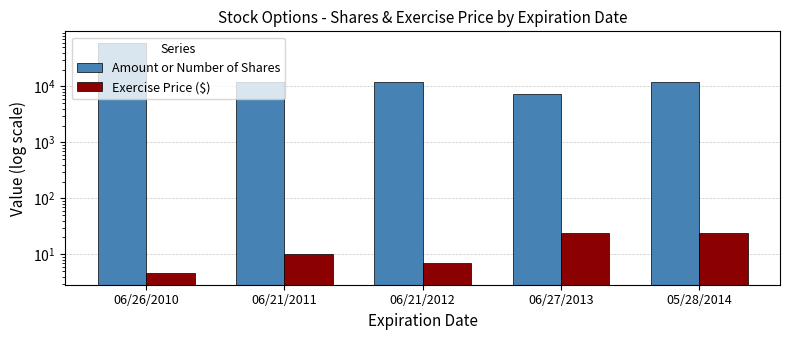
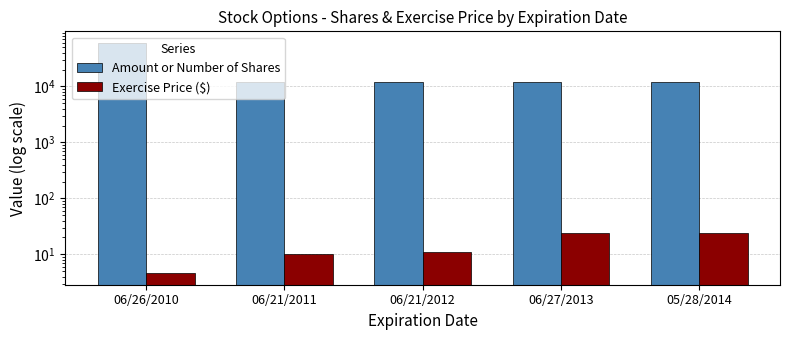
  {
    "Amount or Number of Shares": {
      "06/21/2012": 12000,
-     "06/27/2013": 7000,
+     "06/27/2013": 12000,
      "05/28/2014": 12000
    },
    "Exercise Price ($)": {
      "06/26/2010": 5,
      "06/21/2011": 10,
-     "06/21/2012": 7,
+     "06/21/2012": 11,
      "06/27/2013": 24,
      "05/28/2014": 24
    }
  }
